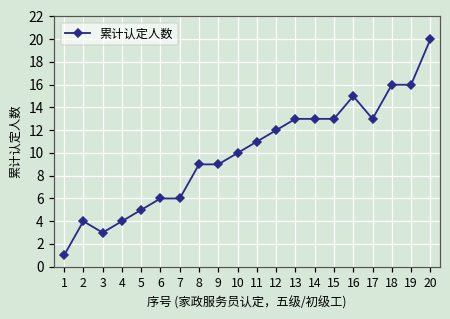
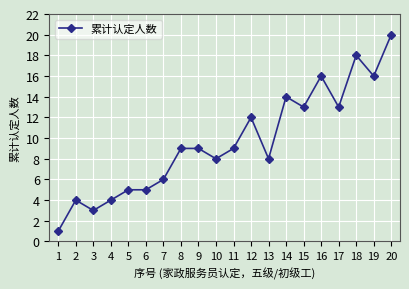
  {
    "1": 1,
    "2": 4,
    "3": 3,
    "4": 4,
    "5": 5,
-   "6": 6,
+   "6": 5,
    "7": 6,
    "8": 9,
    "9": 9,
-   "10": 10,
-   "11": 11,
+   "10": 8,
+   "11": 9,
    "12": 12,
-   "13": 13,
-   "14": 13,
+   "13": 8,
+   "14": 14,
    "15": 13,
-   "16": 15,
+   "16": 16,
    "17": 13,
-   "18": 16,
+   "18": 18,
    "19": 16,
    "20": 20
  }
